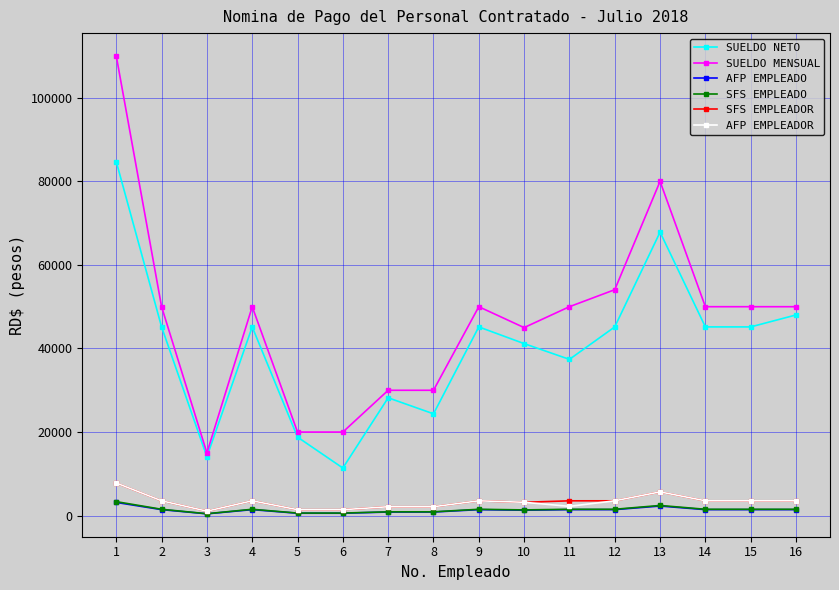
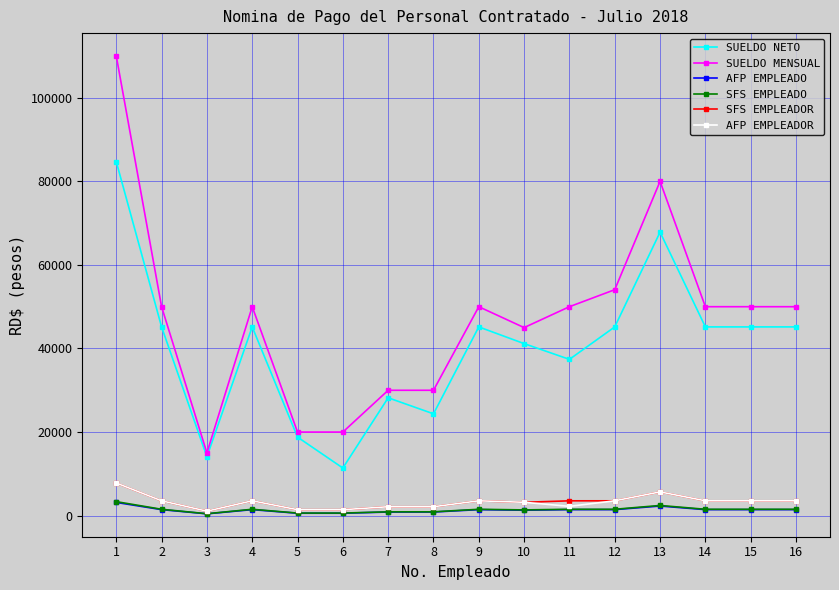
  {
    "SUELDO NETO": {
      "1": 85000,
      "2": 45000,
      "3": 14000,
      "4": 45000,
      "5": 19000,
      "6": 11000,
      "7": 28000,
      "8": 24000,
      "9": 45000,
      "10": 41000,
      "11": 37000,
      "12": 45000,
      "13": 68000,
      "14": 45000,
      "15": 45000,
-     "16": 48000
+     "16": 45000
    },
    "SUELDO MENSUAL": {
      "1": 110000,
      "2": 50000,
      "3": 15000,
      "4": 50000,
      "5": 20000,
      "6": 20000,
      "7": 30000,
      "8": 30000,
      "9": 50000,
      "10": 45000,
      "11": 50000,
      "12": 54000,
      "13": 80000,
      "14": 50000,
      "15": 50000,
      "16": 50000
    },
    "SFS EMPLEADOR": {
      "11": 4000
    },
    "AFP EMPLEADOR": {
      "11": 2000
    }
  }
